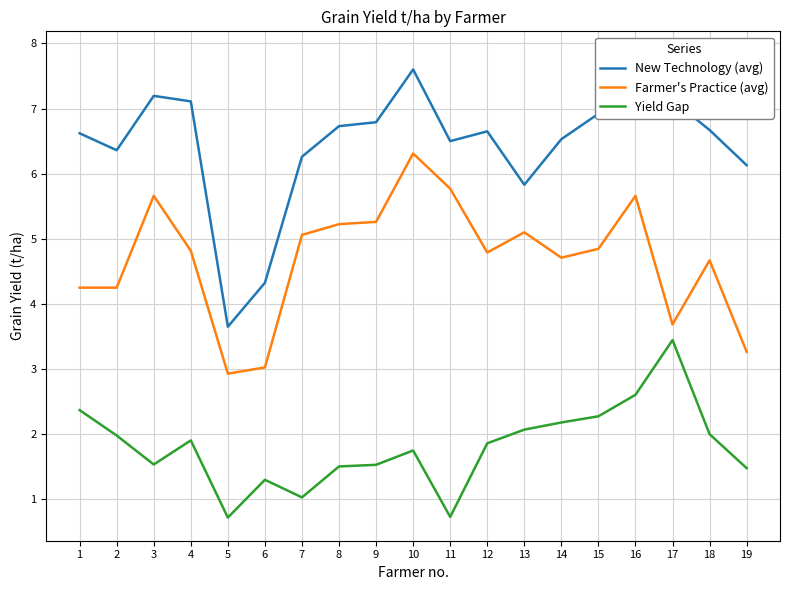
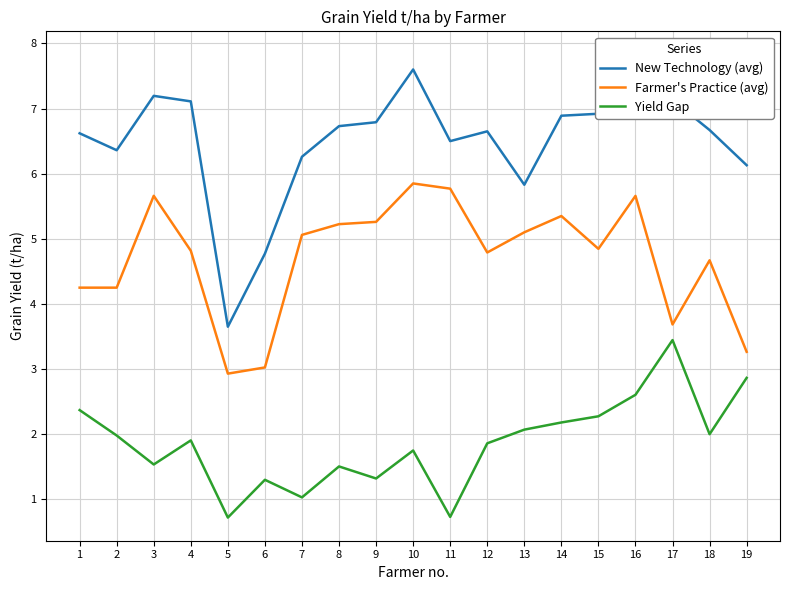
  {
    "New Technology (avg)": {
      "1": 6.6,
      "2": 6.4,
      "3": 7.2,
      "4": 7.1,
      "5": 3.7,
-     "6": 4.3,
+     "6": 4.8,
      "7": 6.3,
      "8": 6.7,
      "9": 6.8,
      "10": 7.6,
      "11": 6.5,
      "12": 6.7,
      "13": 5.8,
-     "14": 6.5,
+     "14": 6.9,
      "18": 6.7,
      "19": 6.1
    },
    "Farmer's Practice (avg)": {
      "1": 4.3,
      "2": 4.3,
      "3": 5.7,
      "4": 4.8,
      "5": 2.9,
      "6": 3.0,
      "7": 5.1,
      "8": 5.2,
      "9": 5.3,
-     "10": 6.3,
+     "10": 5.9,
      "11": 5.8,
      "12": 4.8,
      "13": 5.1,
-     "14": 4.7,
+     "14": 5.4,
      "15": 4.8,
      "16": 5.7,
      "17": 3.7,
      "18": 4.7,
      "19": 3.3
    },
    "Yield Gap": {
      "1": 2.4,
      "2": 2.0,
      "3": 1.5,
      "4": 1.9,
      "5": 0.7,
      "6": 1.3,
      "7": 1.0,
      "8": 1.5,
-     "9": 1.5,
+     "9": 1.3,
      "10": 1.8,
      "11": 0.7,
      "12": 1.9,
      "13": 2.1,
      "14": 2.2,
      "15": 2.3,
      "16": 2.6,
      "17": 3.4,
      "18": 2.0,
-     "19": 1.5
+     "19": 2.9
    }
  }
